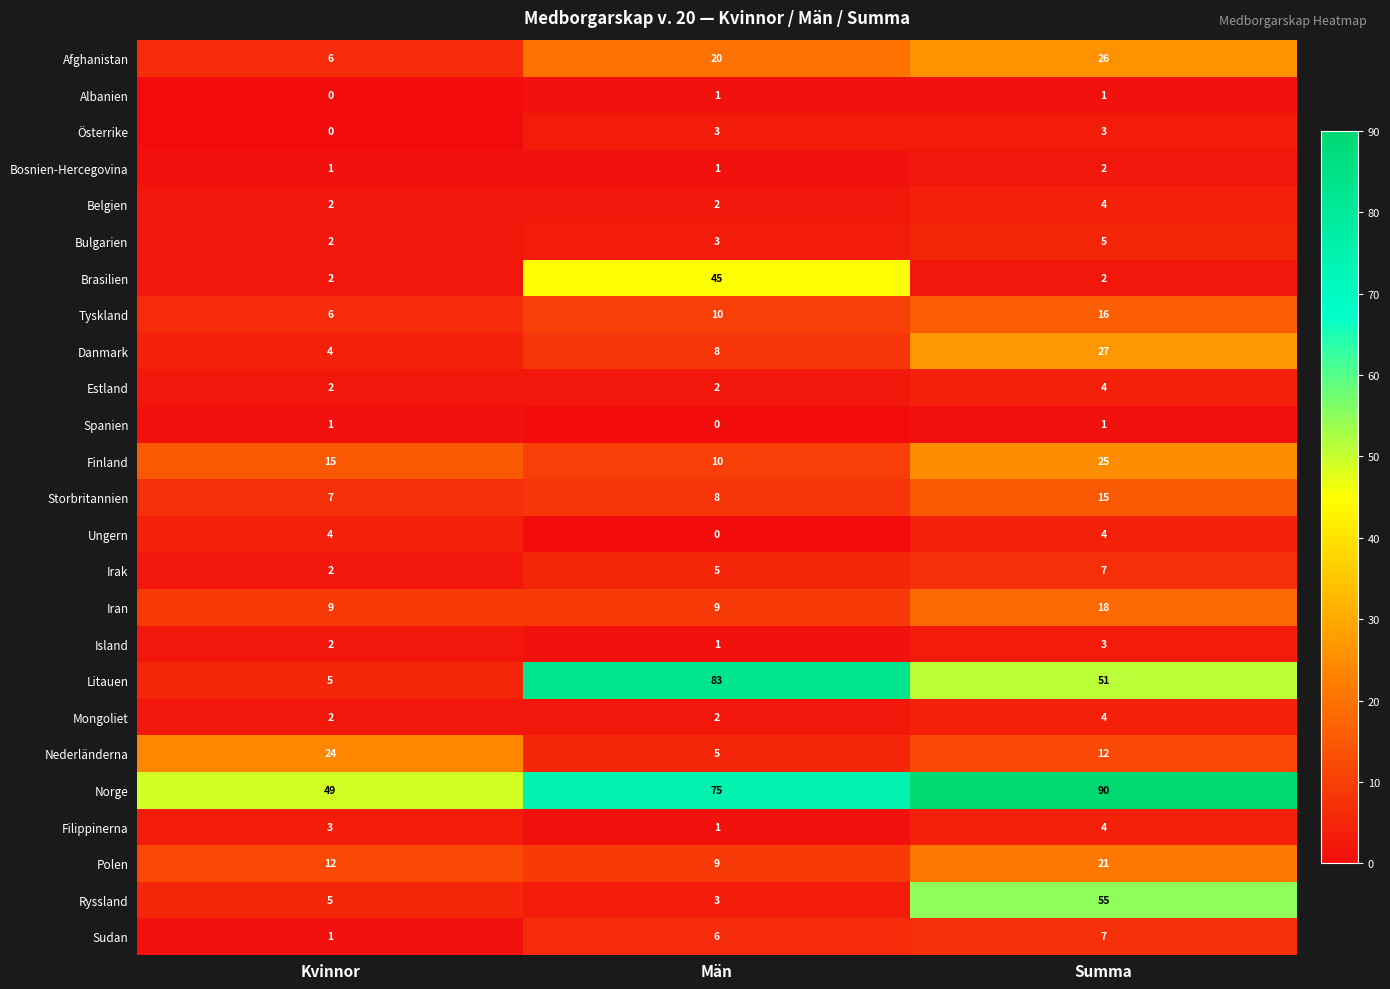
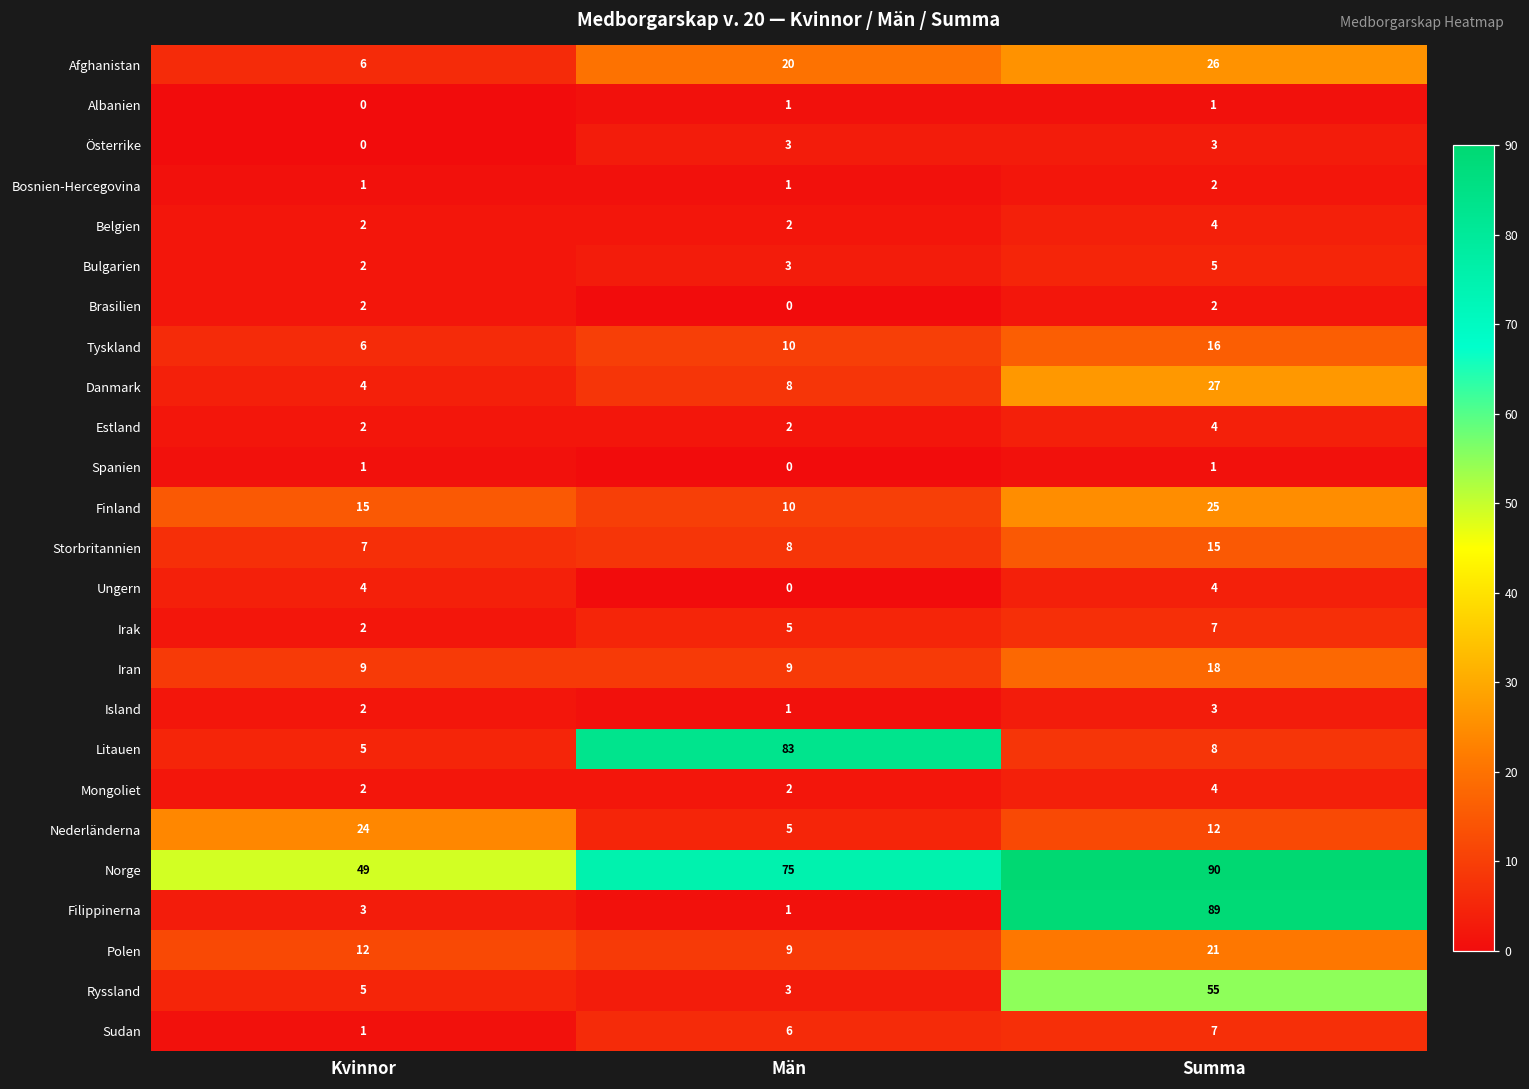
  {
    "Afghanistan": {
      "Kvinnor": 6,
      "Män": 20,
      "Summa": 26
    },
    "Albanien": {
      "Kvinnor": 0,
      "Män": 1,
      "Summa": 1
    },
    "Österrike": {
      "Kvinnor": 0,
      "Män": 3,
      "Summa": 3
    },
    "Bosnien-Hercegovina": {
      "Kvinnor": 1,
      "Män": 1,
      "Summa": 2
    },
    "Belgien": {
      "Kvinnor": 2,
      "Män": 2,
      "Summa": 4
    },
    "Bulgarien": {
      "Kvinnor": 2,
      "Män": 3,
      "Summa": 5
    },
    "Brasilien": {
      "Kvinnor": 2,
-     "Män": 45,
+     "Män": 0,
      "Summa": 2
    },
    "Tyskland": {
      "Kvinnor": 6,
      "Män": 10,
      "Summa": 16
    },
    "Danmark": {
      "Kvinnor": 4,
      "Män": 8,
      "Summa": 27
    },
    "Estland": {
      "Kvinnor": 2,
      "Män": 2,
      "Summa": 4
    },
    "Spanien": {
      "Kvinnor": 1,
      "Män": 0,
      "Summa": 1
    },
    "Finland": {
      "Kvinnor": 15,
      "Män": 10,
      "Summa": 25
    },
    "Storbritannien": {
      "Kvinnor": 7,
      "Män": 8,
      "Summa": 15
    },
    "Ungern": {
      "Kvinnor": 4,
      "Män": 0,
      "Summa": 4
    },
    "Irak": {
      "Kvinnor": 2,
      "Män": 5,
      "Summa": 7
    },
    "Iran": {
      "Kvinnor": 9,
      "Män": 9,
      "Summa": 18
    },
    "Island": {
      "Kvinnor": 2,
      "Män": 1,
      "Summa": 3
    },
    "Litauen": {
      "Kvinnor": 5,
      "Män": 83,
-     "Summa": 51
+     "Summa": 8
    },
    "Mongoliet": {
      "Kvinnor": 2,
      "Män": 2,
      "Summa": 4
    },
    "Nederländerna": {
      "Kvinnor": 24,
      "Män": 5,
      "Summa": 12
    },
    "Norge": {
      "Kvinnor": 49,
      "Män": 75,
      "Summa": 90
    },
    "Filippinerna": {
      "Kvinnor": 3,
      "Män": 1,
-     "Summa": 4
+     "Summa": 89
    },
    "Polen": {
      "Kvinnor": 12,
      "Män": 9,
      "Summa": 21
    },
    "Ryssland": {
      "Kvinnor": 5,
      "Män": 3,
      "Summa": 55
    },
    "Sudan": {
      "Kvinnor": 1,
      "Män": 6,
      "Summa": 7
    }
  }
